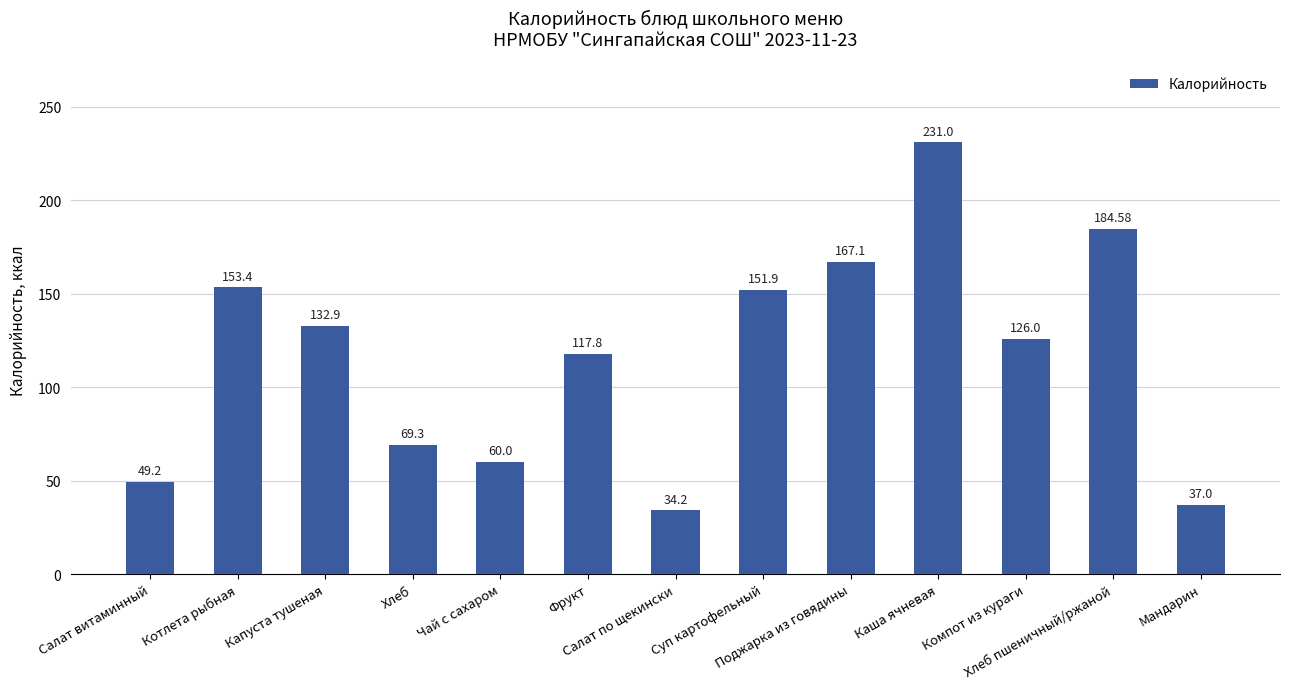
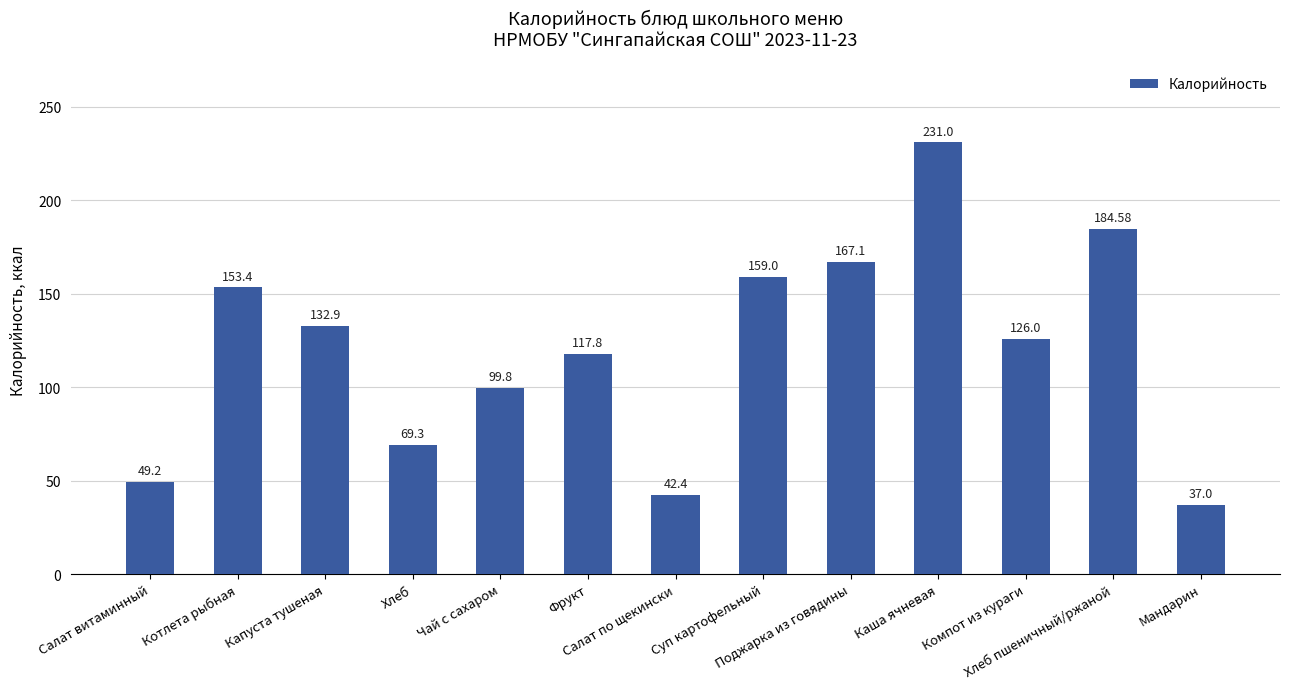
  {
    "Салат витаминный": 49.2,
    "Котлета рыбная": 153.4,
    "Капуста тушеная": 132.9,
    "Хлеб": 69.3,
-   "Чай с сахаром": 60.0,
+   "Чай с сахаром": 99.8,
    "Фрукт": 117.8,
-   "Салат по щекински": 34.2,
-   "Суп картофельный": 151.9,
+   "Салат по щекински": 42.4,
+   "Суп картофельный": 159.0,
    "Поджарка из говядины": 167.1,
    "Каша ячневая": 231.0,
    "Компот из кураги": 126.0,
    "Хлеб пшеничный/ржаной": 184.58,
    "Мандарин": 37.0
  }
